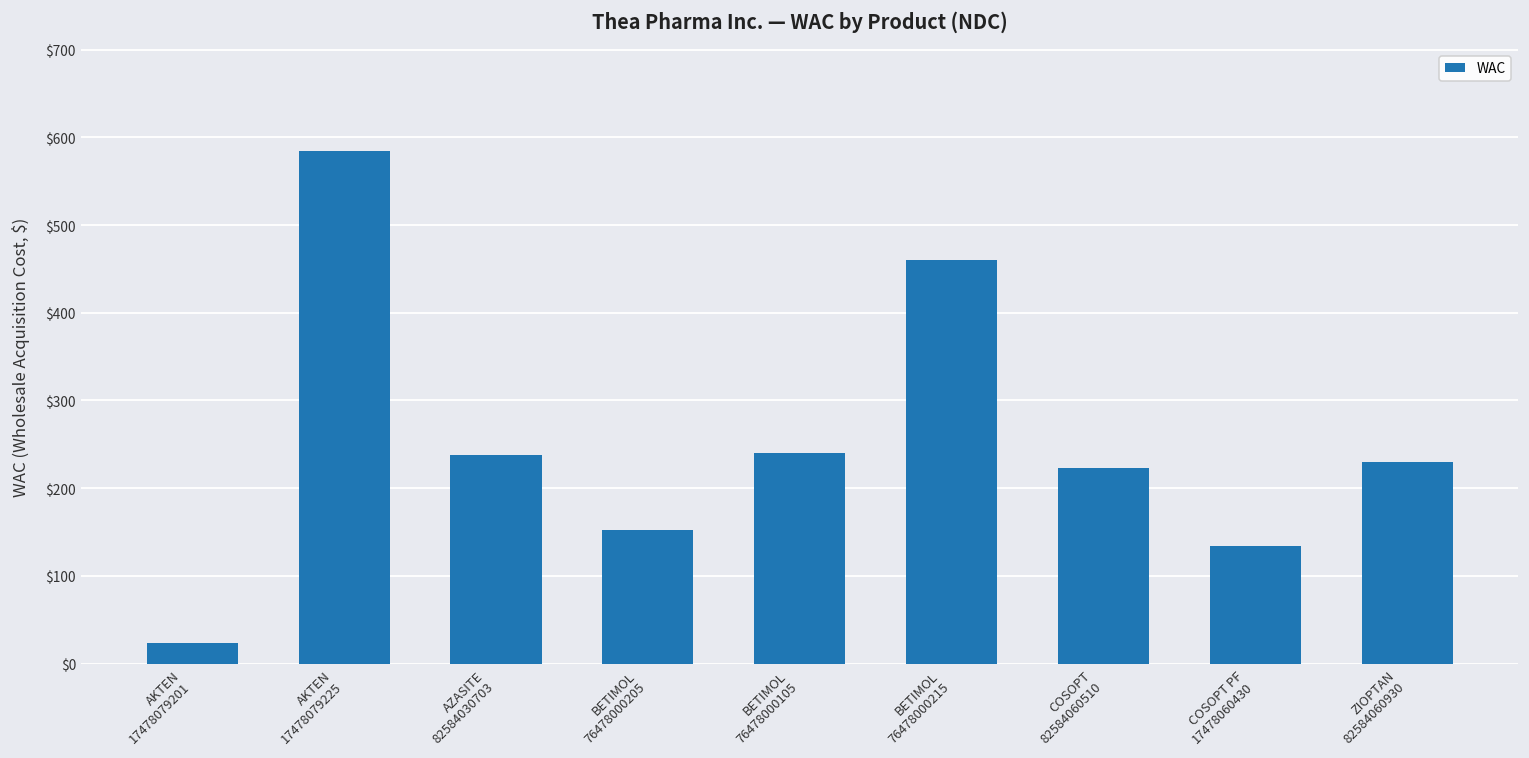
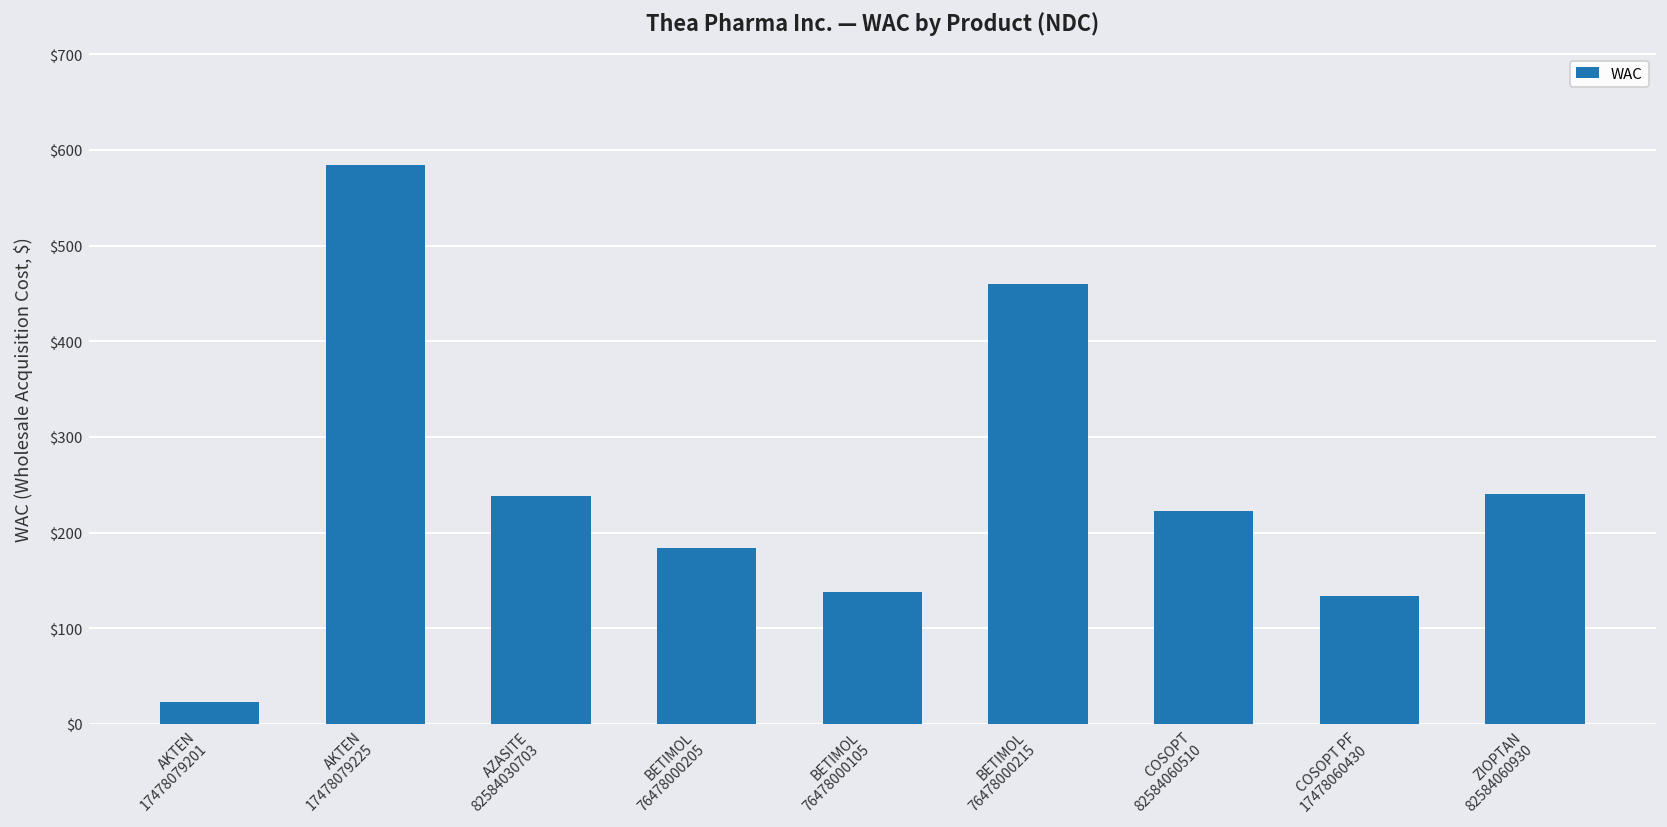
  {
    "AKTEN 17478079201": "$20",
    "AKTEN 17478079225": "$580",
    "AZASITE 82584030703": "$240",
-   "BETIMOL 76478000205": "$150",
-   "BETIMOL 76478000105": "$240",
+   "BETIMOL 76478000205": "$180",
+   "BETIMOL 76478000105": "$140",
    "BETIMOL 76478000215": "$460",
    "COSOPT 82584060510": "$220",
    "COSOPT PF 17478060430": "$130",
-   "ZIOPTAN 82584060930": "$230"
+   "ZIOPTAN 82584060930": "$240"
  }
